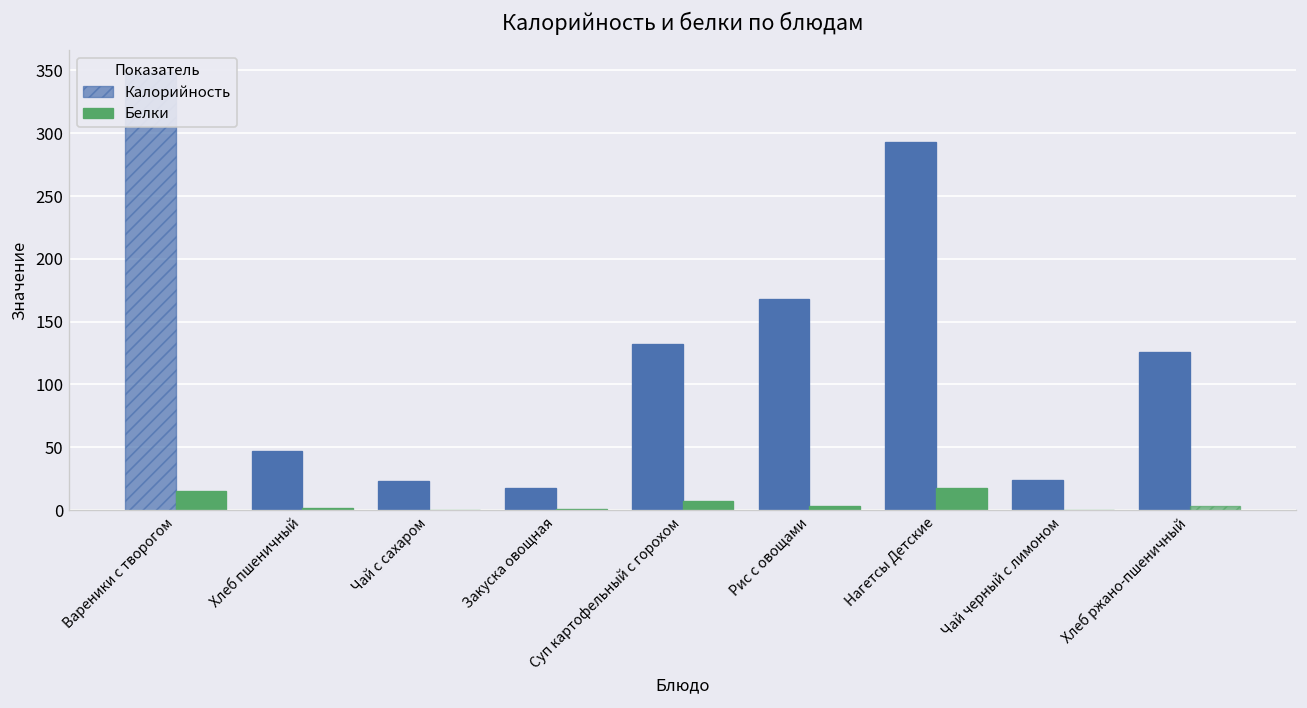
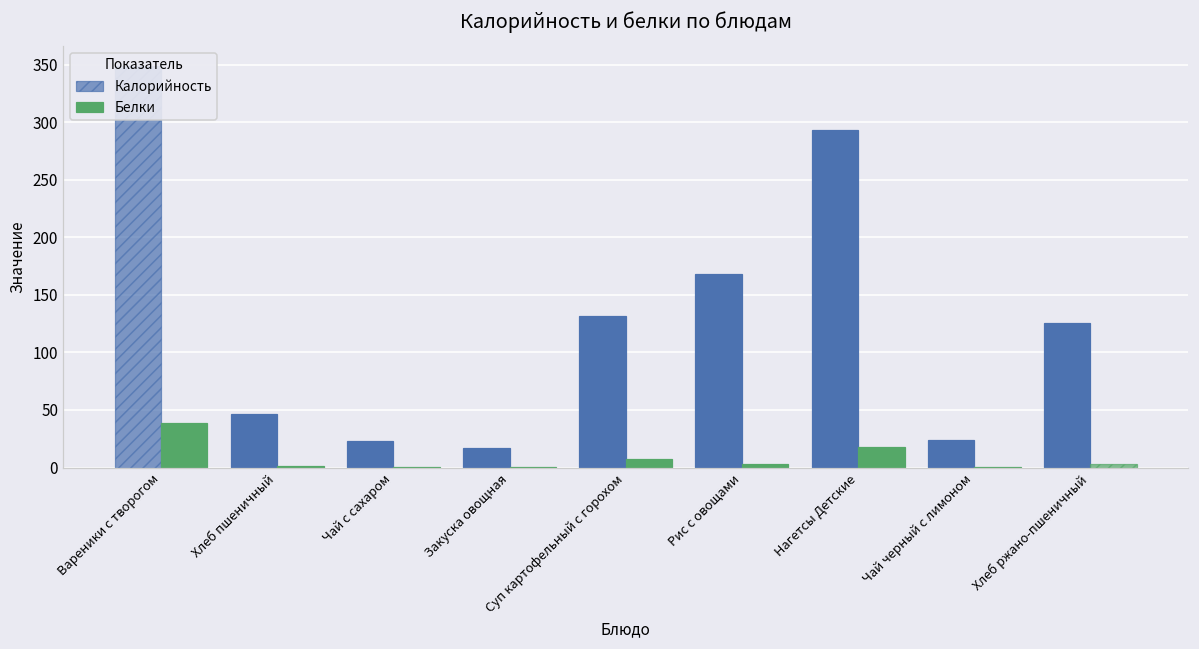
  {
    "Калорийность": {
      "Хлеб пшеничный": 47,
      "Чай с сахаром": 23,
      "Закуска овощная": 17,
      "Суп картофельный с горохом": 132,
      "Рис с овощами": 168,
      "Нагетсы Детские": 293,
      "Чай черный с лимоном": 24,
      "Хлеб ржано-пшеничный": 126
    },
    "Белки": {
-     "Вареники с творогом": 16,
+     "Вареники с творогом": 39,
      "Суп картофельный с горохом": 7,
      "Рис с овощами": 3,
      "Нагетсы Детские": 18,
      "Хлеб ржано-пшеничный": 3
    }
  }
